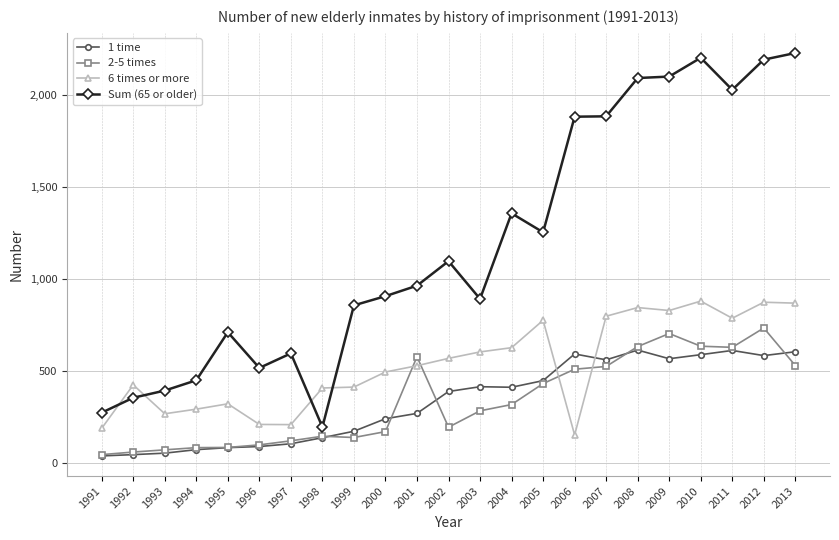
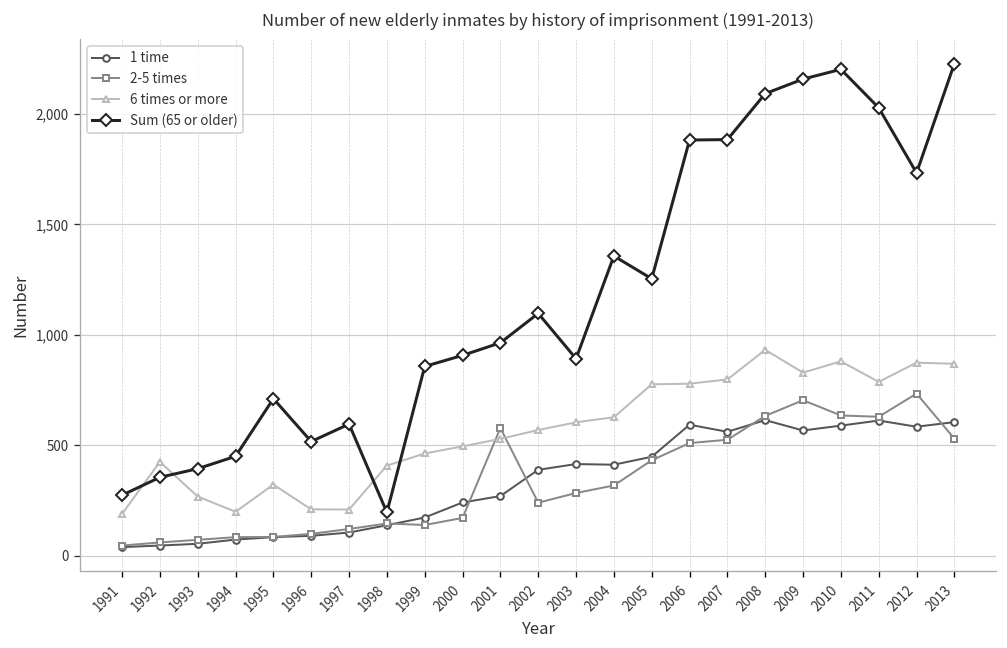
  {
    "1 time": {
      "1993": "50",
      "1997": "110",
      "1999": "170",
      "2000": "240",
      "2001": "270",
      "2002": "390",
      "2003": "420",
      "2004": "410",
      "2005": "450",
      "2006": "590",
      "2007": "560",
      "2008": "610",
      "2009": "570",
      "2010": "590",
      "2011": "610",
      "2012": "580",
      "2013": "610"
    },
    "2-5 times": {
      "1993": "70",
      "1997": "120",
      "1999": "140",
      "2000": "170",
      "2001": "580",
-     "2002": "200",
+     "2002": "240",
      "2003": "280",
      "2004": "320",
      "2005": "430",
      "2006": "510",
      "2007": "530",
      "2008": "630",
      "2009": "700",
      "2010": "640",
      "2011": "630",
      "2012": "730",
      "2013": "530"
    },
    "6 times or more": {
      "1991": "190",
      "1992": "430",
      "1993": "270",
-     "1994": "290",
+     "1994": "200",
      "1995": "320",
      "1996": "210",
      "1997": "210",
      "1998": "410",
-     "1999": "410",
+     "1999": "460",
      "2000": "500",
      "2001": "530",
      "2002": "570",
      "2003": "600",
      "2004": "630",
      "2005": "780",
-     "2006": "150",
+     "2006": "780",
      "2007": "800",
-     "2008": "850",
+     "2008": "930",
      "2009": "830",
      "2010": "880",
      "2011": "790",
      "2012": "870",
      "2013": "870"
    },
    "Sum (65 or older)": {
      "1991": "270",
      "1992": "360",
      "1993": "390",
      "1994": "450",
      "1995": "710",
      "1996": "520",
      "1997": "600",
      "1998": "200",
      "1999": "860",
      "2000": "910",
      "2001": "960",
      "2002": "1,100",
      "2003": "890",
      "2004": "1,360",
      "2005": "1,250",
      "2006": "1,880",
      "2007": "1,880",
      "2008": "2,090",
-     "2009": "2,100",
+     "2009": "2,160",
      "2010": "2,200",
      "2011": "2,030",
-     "2012": "2,190",
+     "2012": "1,730",
      "2013": "2,230"
    }
  }
